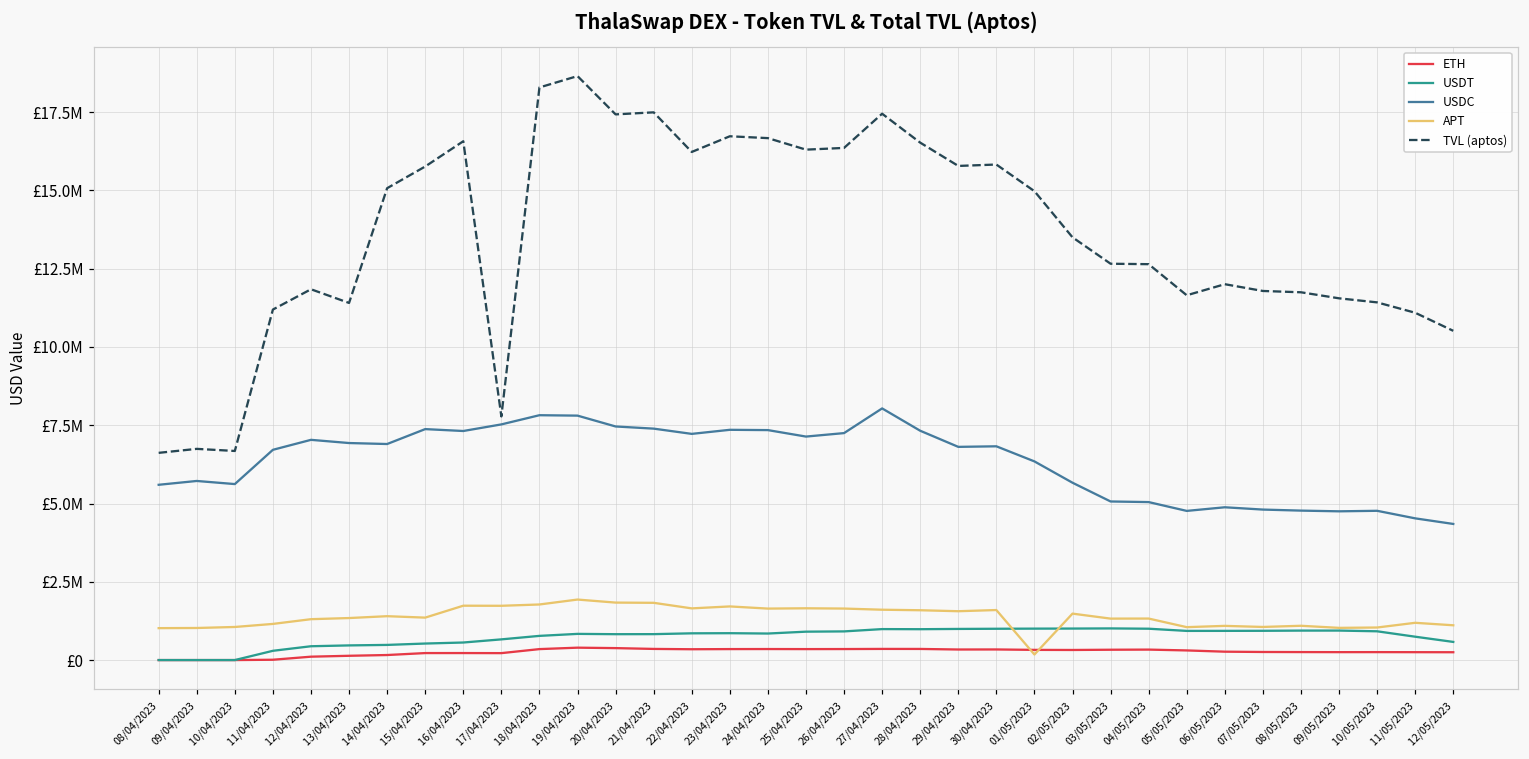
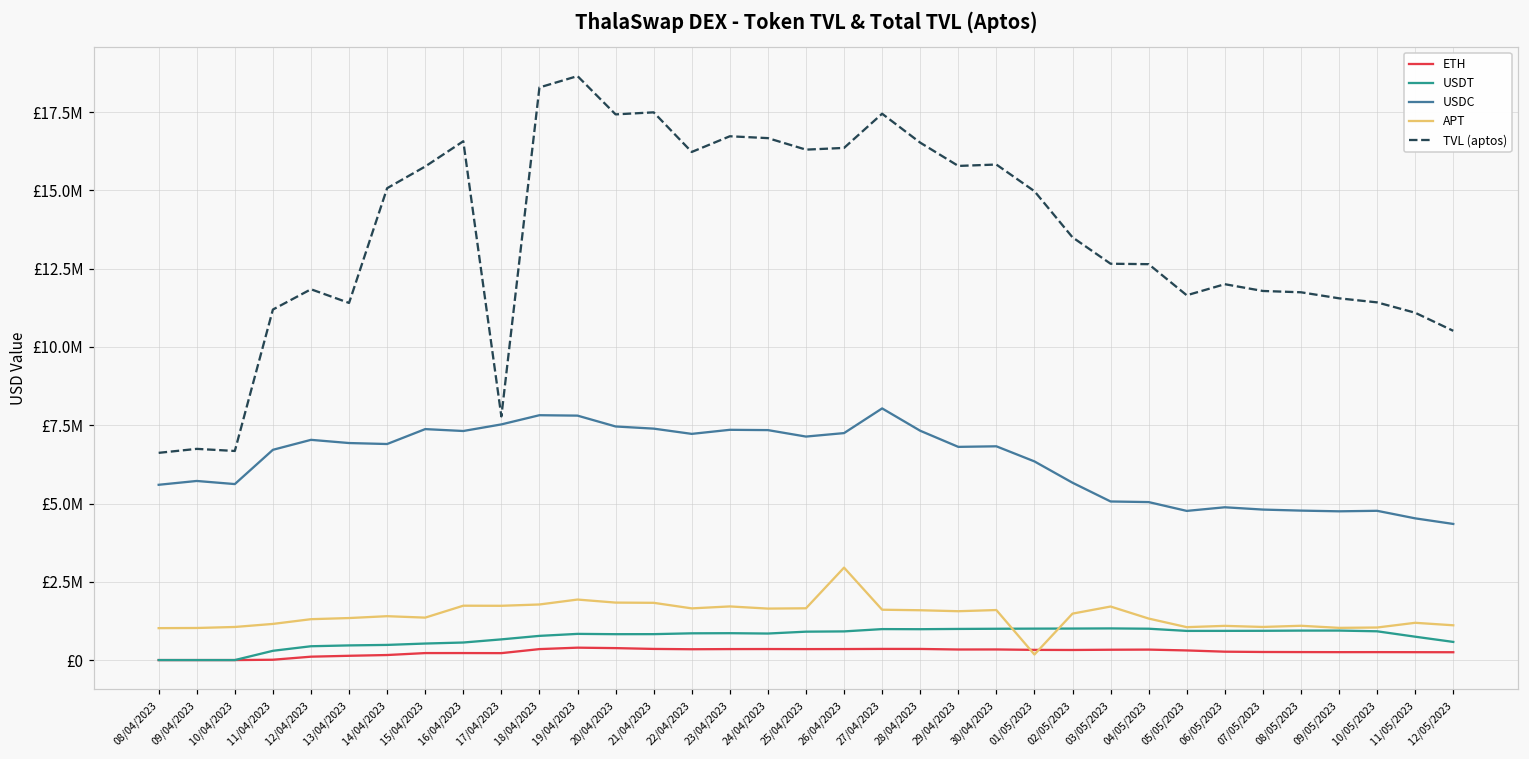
  {
    "ETH": {
      "11/04/2023": "£0",
      "12/04/2023": "£100000",
      "13/04/2023": "£100000",
      "14/04/2023": "£200000",
      "15/04/2023": "£200000",
      "16/04/2023": "£200000",
      "17/04/2023": "£200000",
      "18/04/2023": "£400000",
      "19/04/2023": "£400000",
      "20/04/2023": "£400000",
      "21/04/2023": "£400000",
      "22/04/2023": "£300000",
      "23/04/2023": "£400000",
      "24/04/2023": "£400000",
      "25/04/2023": "£400000",
      "26/04/2023": "£400000",
      "27/04/2023": "£400000",
      "28/04/2023": "£400000",
      "29/04/2023": "£300000",
      "30/04/2023": "£300000",
      "01/05/2023": "£300000",
      "02/05/2023": "£300000",
      "03/05/2023": "£300000",
      "04/05/2023": "£300000",
      "05/05/2023": "£300000",
      "06/05/2023": "£300000",
      "07/05/2023": "£300000",
      "08/05/2023": "£300000",
      "09/05/2023": "£300000",
      "10/05/2023": "£300000",
      "11/05/2023": "£300000",
      "12/05/2023": "£300000"
    },
    "APT": {
      "08/04/2023": "£1000000",
      "09/04/2023": "£1000000",
      "10/04/2023": "£1100000",
      "11/04/2023": "£1200000",
      "12/04/2023": "£1300000",
      "13/04/2023": "£1300000",
      "14/04/2023": "£1400000",
      "15/04/2023": "£1400000",
      "16/04/2023": "£1700000",
      "17/04/2023": "£1700000",
      "18/04/2023": "£1800000",
      "19/04/2023": "£1900000",
      "20/04/2023": "£1800000",
      "21/04/2023": "£1800000",
      "22/04/2023": "£1700000",
      "23/04/2023": "£1700000",
      "24/04/2023": "£1600000",
      "25/04/2023": "£1700000",
-     "26/04/2023": "£1600000",
+     "26/04/2023": "£3000000",
      "27/04/2023": "£1600000",
      "28/04/2023": "£1600000",
      "29/04/2023": "£1600000",
      "30/04/2023": "£1600000",
      "01/05/2023": "£200000",
      "02/05/2023": "£1500000",
-     "03/05/2023": "£1300000",
+     "03/05/2023": "£1700000",
      "04/05/2023": "£1300000",
      "05/05/2023": "£1100000",
      "06/05/2023": "£1100000",
      "07/05/2023": "£1100000",
      "08/05/2023": "£1100000",
      "10/05/2023": "£1000000",
      "11/05/2023": "£1200000",
      "12/05/2023": "£1100000"
    },
    "TVL (aptos)": {
      "08/04/2023": "£6600000",
      "09/04/2023": "£6700000",
      "10/04/2023": "£6700000",
      "11/04/2023": "£11200000",
      "12/04/2023": "£11800000",
      "13/04/2023": "£11400000",
      "14/04/2023": "£15100000",
      "15/04/2023": "£15800000",
      "16/04/2023": "£16600000",
      "17/04/2023": "£7800000",
      "18/04/2023": "£18300000",
      "19/04/2023": "£18700000",
      "20/04/2023": "£17400000",
      "21/04/2023": "£17500000",
      "22/04/2023": "£16200000",
      "23/04/2023": "£16700000",
      "24/04/2023": "£16700000",
      "25/04/2023": "£16300000",
      "26/04/2023": "£16400000",
      "27/04/2023": "£17400000",
      "28/04/2023": "£16500000",
      "29/04/2023": "£15800000",
      "30/04/2023": "£15800000",
      "01/05/2023": "£15000000",
      "02/05/2023": "£13500000",
      "03/05/2023": "£12700000",
      "04/05/2023": "£12600000",
      "05/05/2023": "£11700000",
      "06/05/2023": "£12000000",
      "07/05/2023": "£11800000",
      "08/05/2023": "£11700000",
      "09/05/2023": "£11600000",
      "10/05/2023": "£11400000",
      "11/05/2023": "£11100000",
      "12/05/2023": "£10500000"
    }
  }
